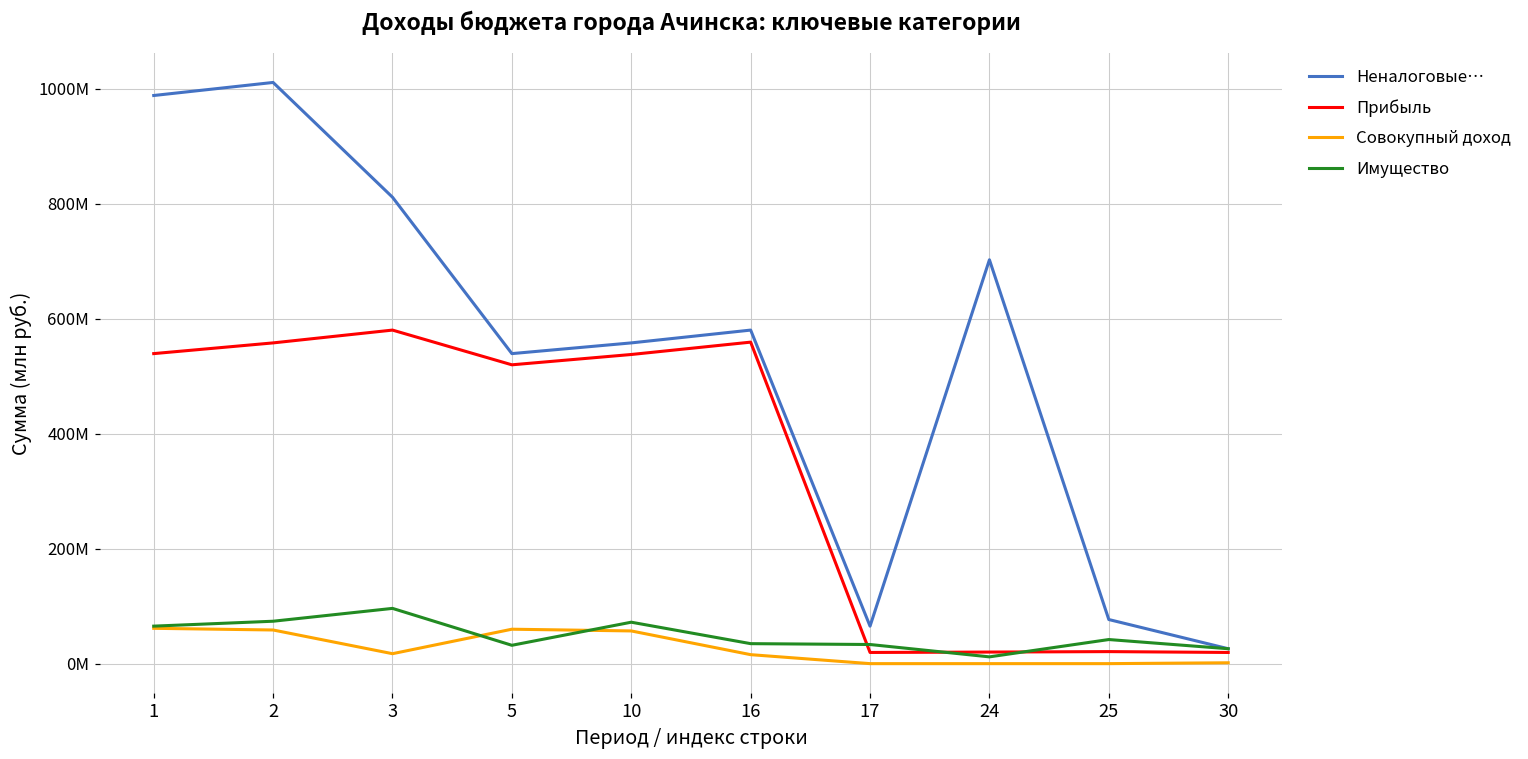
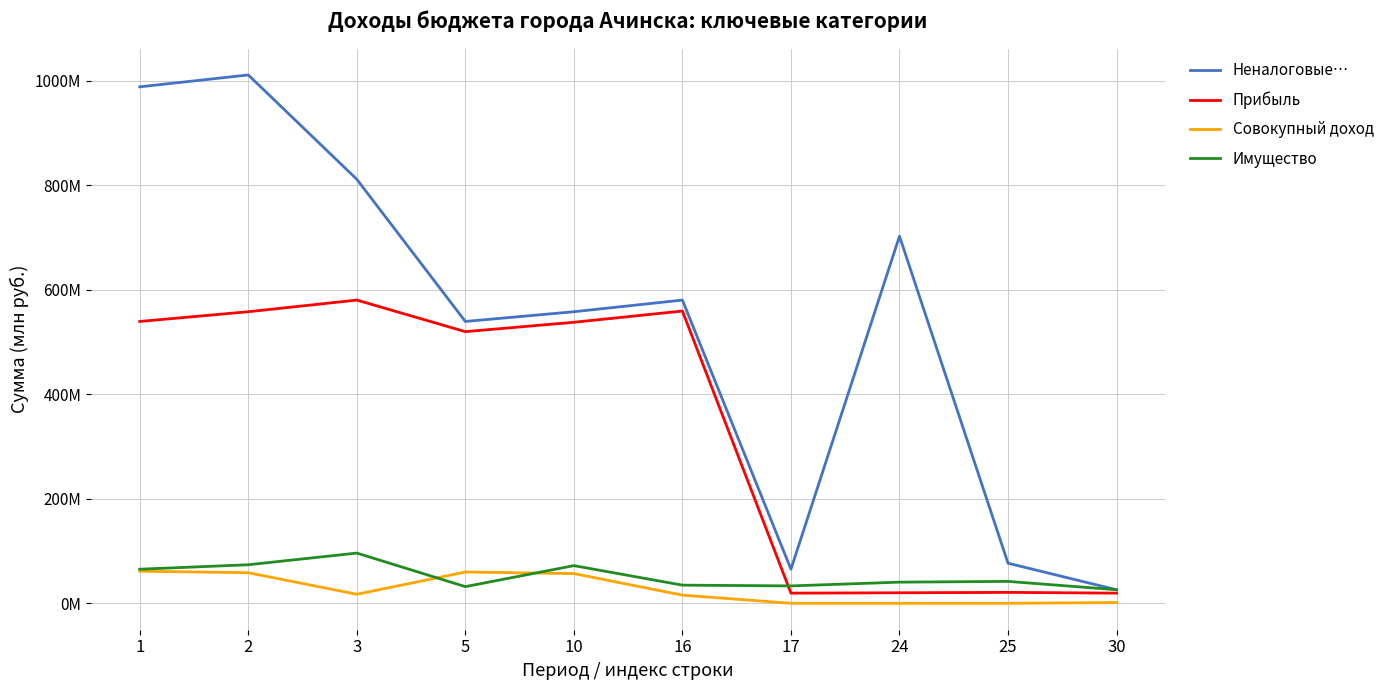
  {
    "Неналоговые…": {
      "1": 990000000,
      "2": 1010000000,
      "3": 810000000,
      "5": 540000000,
      "10": 560000000,
      "16": 580000000,
      "17": 70000000,
      "24": 700000000,
      "25": 80000000
    },
    "Прибыль": {
      "1": 540000000,
      "2": 560000000,
      "3": 580000000,
      "5": 520000000,
      "10": 540000000,
      "16": 560000000,
      "17": 20000000,
      "24": 20000000,
      "25": 20000000,
      "30": 20000000
    },
    "Совокупный доход": {
      "2": 60000000,
      "3": 20000000,
      "5": 60000000,
      "10": 60000000,
      "16": 20000000,
      "17": 0,
      "24": 0,
      "25": 0,
      "30": 0
    },
    "Имущество": {
      "2": 70000000,
      "3": 100000000,
      "5": 30000000,
      "10": 70000000,
      "16": 30000000,
      "17": 30000000,
-     "24": 10000000,
+     "24": 40000000,
      "25": 40000000
    }
  }
